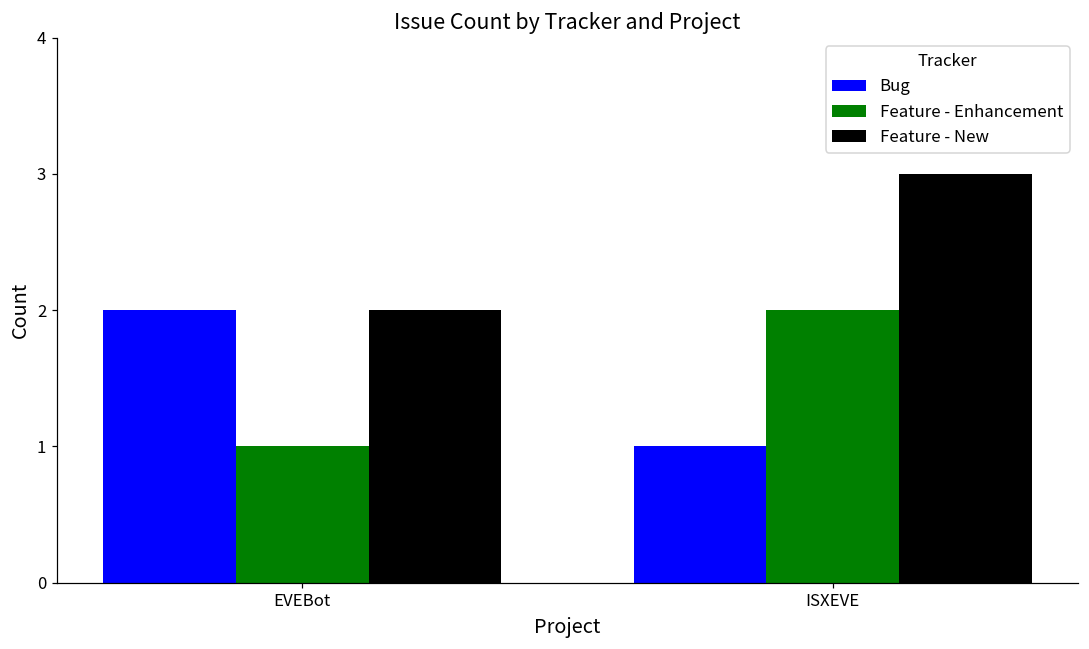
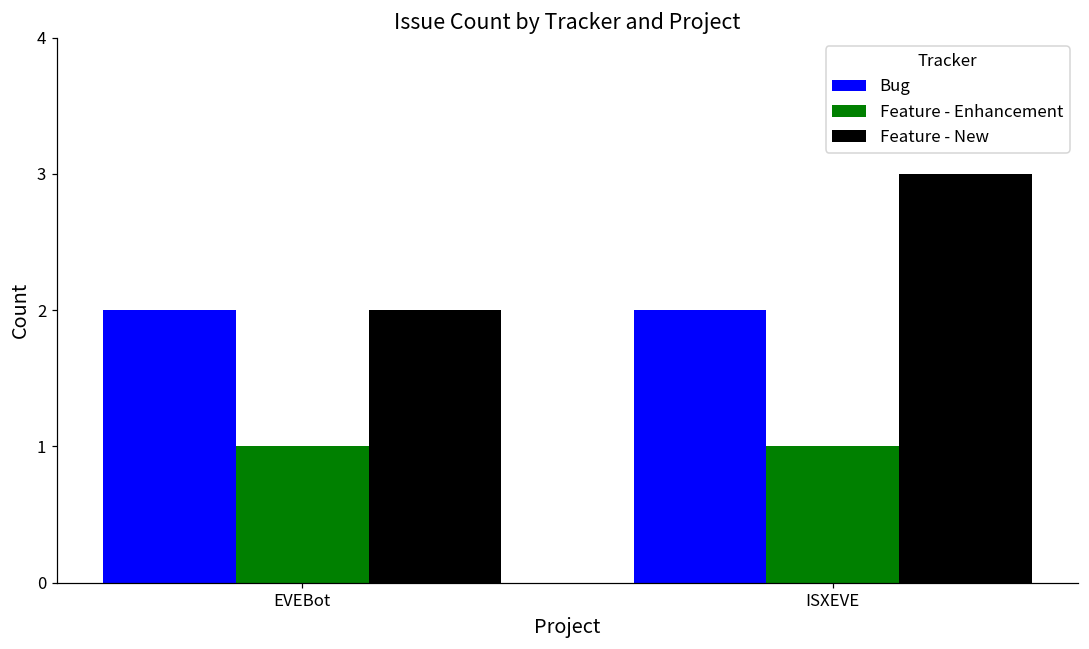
  {
    "Bug": {
      "EVEBot": 2,
-     "ISXEVE": 1
+     "ISXEVE": 2
    },
    "Feature - Enhancement": {
      "EVEBot": 1,
-     "ISXEVE": 2
+     "ISXEVE": 1
    },
    "Feature - New": {
      "EVEBot": 2,
      "ISXEVE": 3
    }
  }
